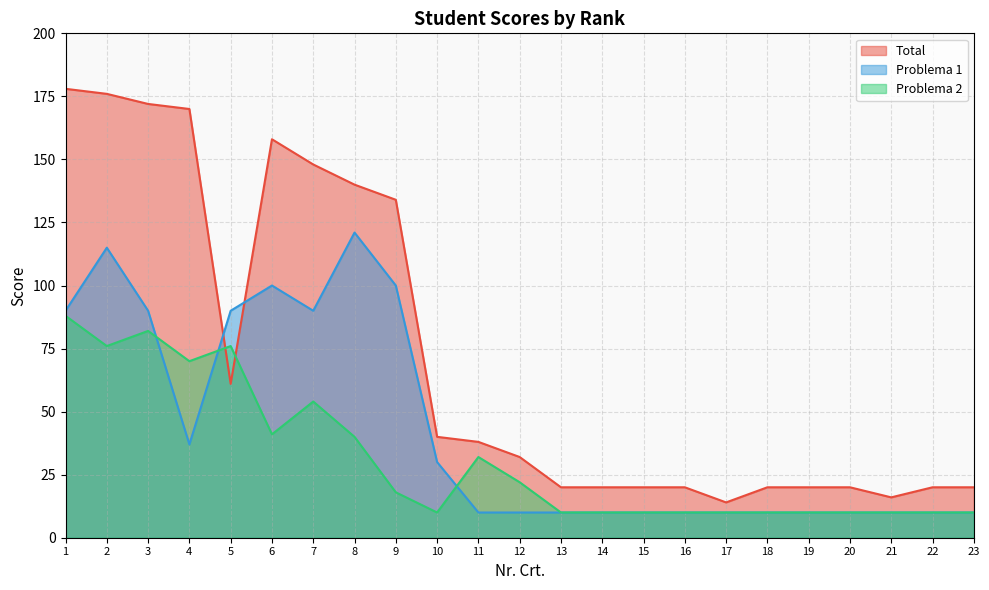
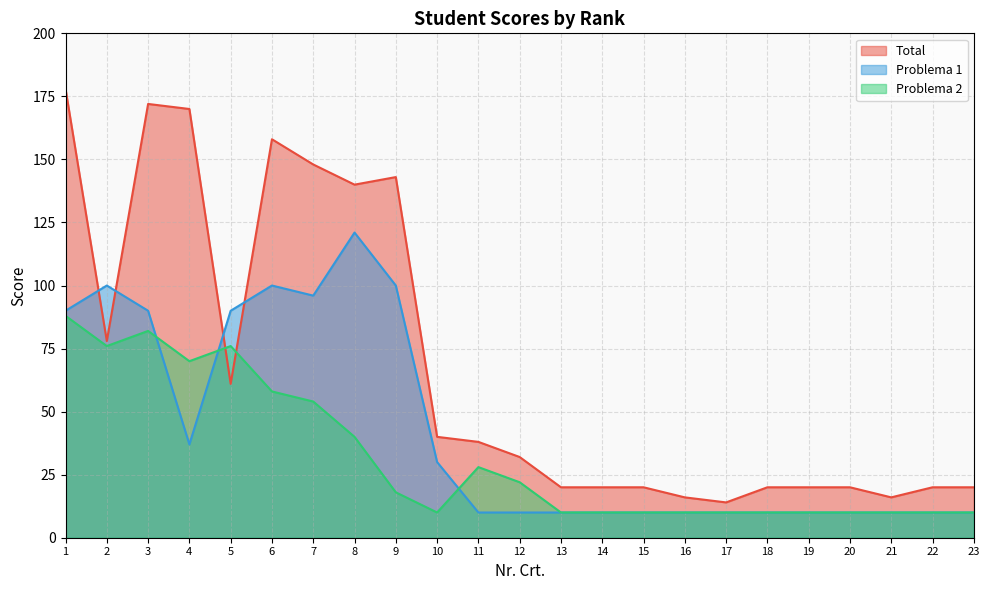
  {
    "Total": {
      "1": 178,
-     "2": 176,
+     "2": 78,
      "3": 172,
      "4": 170,
      "5": 61,
      "6": 158,
      "7": 148,
      "8": 140,
-     "9": 134,
+     "9": 143,
      "10": 40,
      "11": 38,
      "12": 32,
      "13": 20,
      "14": 20,
      "15": 20,
-     "16": 20,
+     "16": 16,
      "17": 14,
      "18": 20,
      "19": 20,
      "20": 20,
      "21": 16,
      "22": 20,
      "23": 20
    },
    "Problema 1": {
      "1": 90,
-     "2": 115,
+     "2": 100,
      "3": 90,
      "4": 37,
      "5": 90,
      "6": 100,
-     "7": 90,
+     "7": 96,
      "8": 121,
      "9": 100,
      "10": 30,
      "11": 10,
      "12": 10
    },
    "Problema 2": {
      "1": 88,
      "2": 76,
      "3": 82,
      "4": 70,
      "5": 76,
-     "6": 41,
+     "6": 58,
      "7": 54,
      "8": 40,
      "9": 18,
      "10": 10,
-     "11": 32,
+     "11": 28,
      "12": 22
    }
  }
